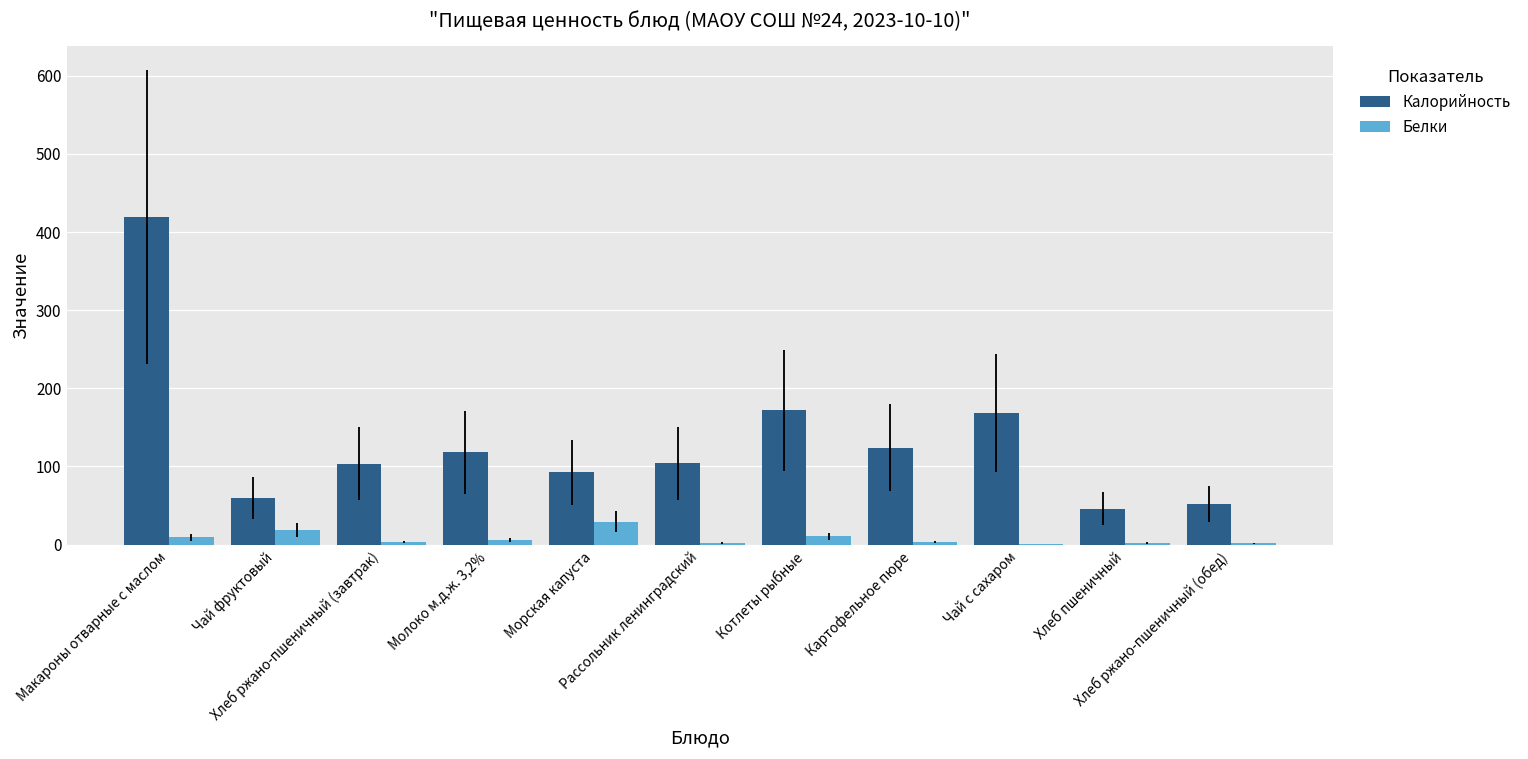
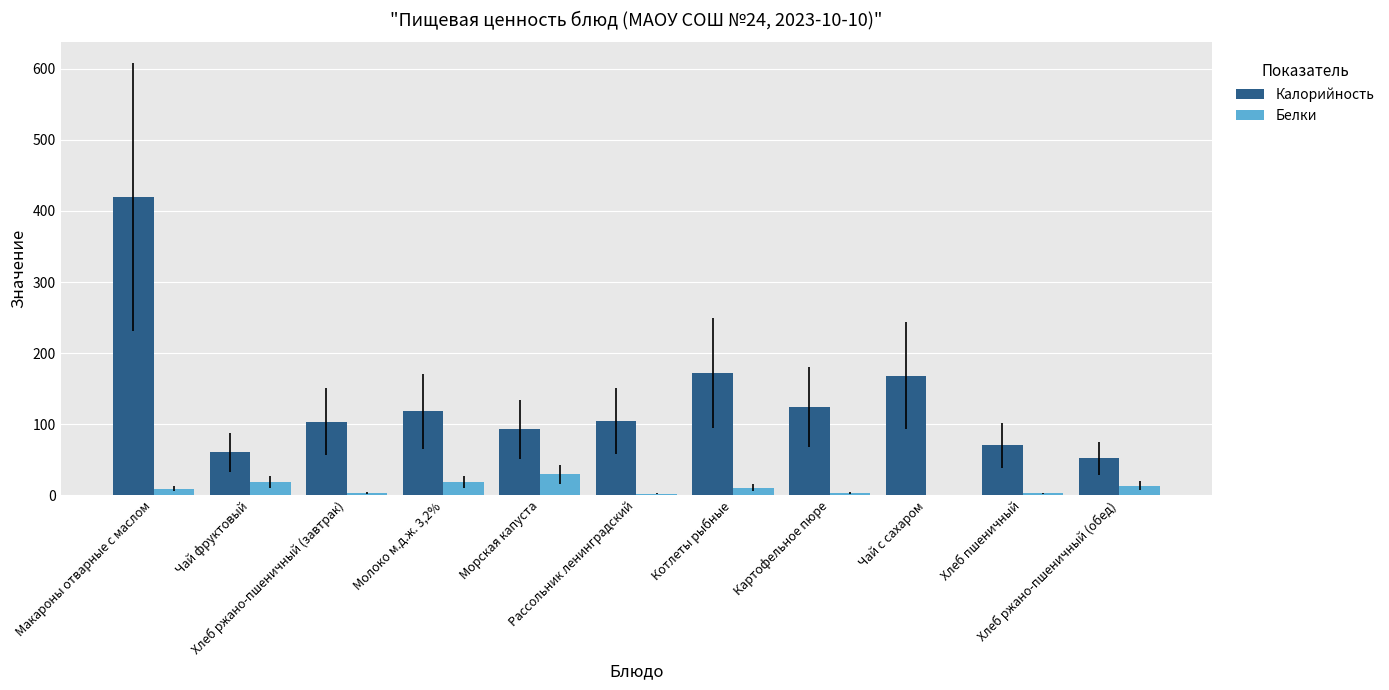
  {
    "Калорийность": {
      "Макароны отварные с маслом": 420,
      "Чай фруктовый": 60,
      "Хлеб ржано-пшеничный (завтрак)": 100,
      "Молоко м.д.ж. 3,2%": 120,
      "Морская капуста": 90,
      "Рассольник ленинградский": 100,
      "Котлеты рыбные": 170,
      "Картофельное пюре": 120,
      "Чай с сахаром": 170,
-     "Хлеб пшеничный": 50,
+     "Хлеб пшеничный": 70,
      "Хлеб ржано-пшеничный (обед)": 50
    },
    "Белки": {
      "Макароны отварные с маслом": 10,
      "Чай фруктовый": 20,
-     "Молоко м.д.ж. 3,2%": 10,
+     "Молоко м.д.ж. 3,2%": 20,
      "Морская капуста": 30,
      "Котлеты рыбные": 10,
-     "Хлеб ржано-пшеничный (обед)": 0
+     "Хлеб ржано-пшеничный (обед)": 10
    }
  }
